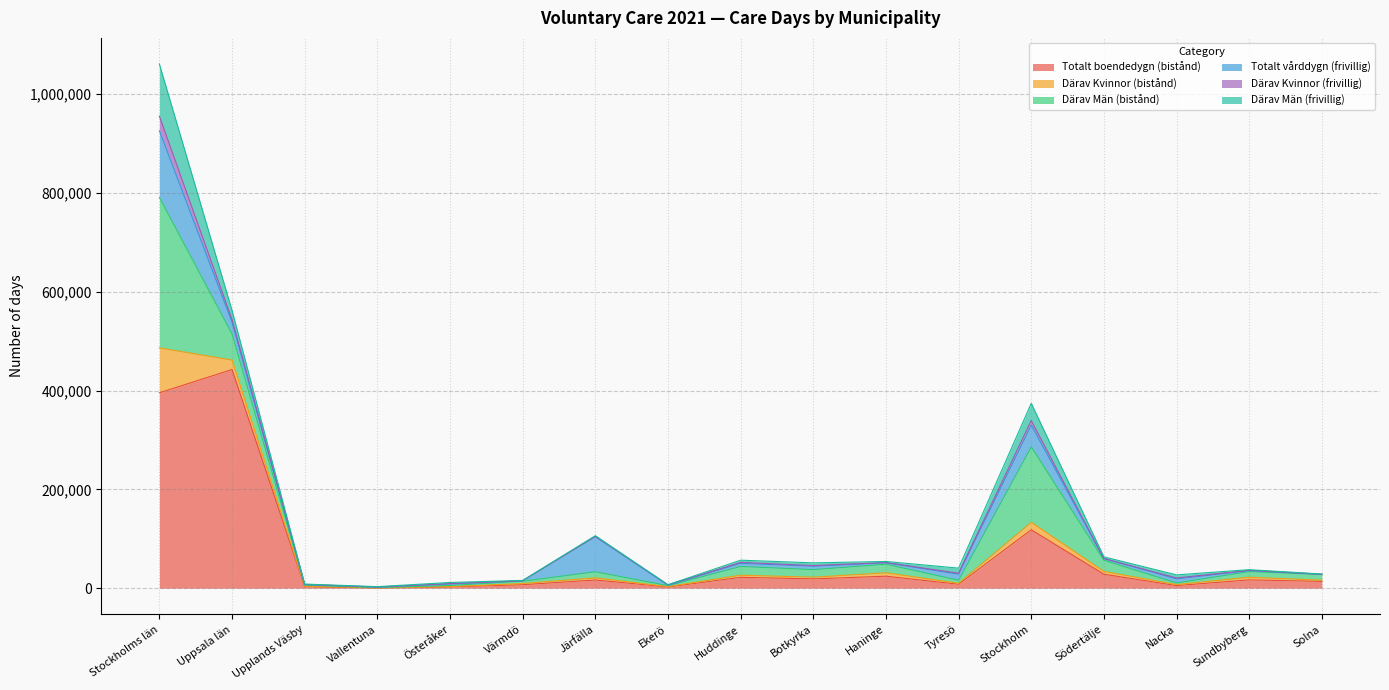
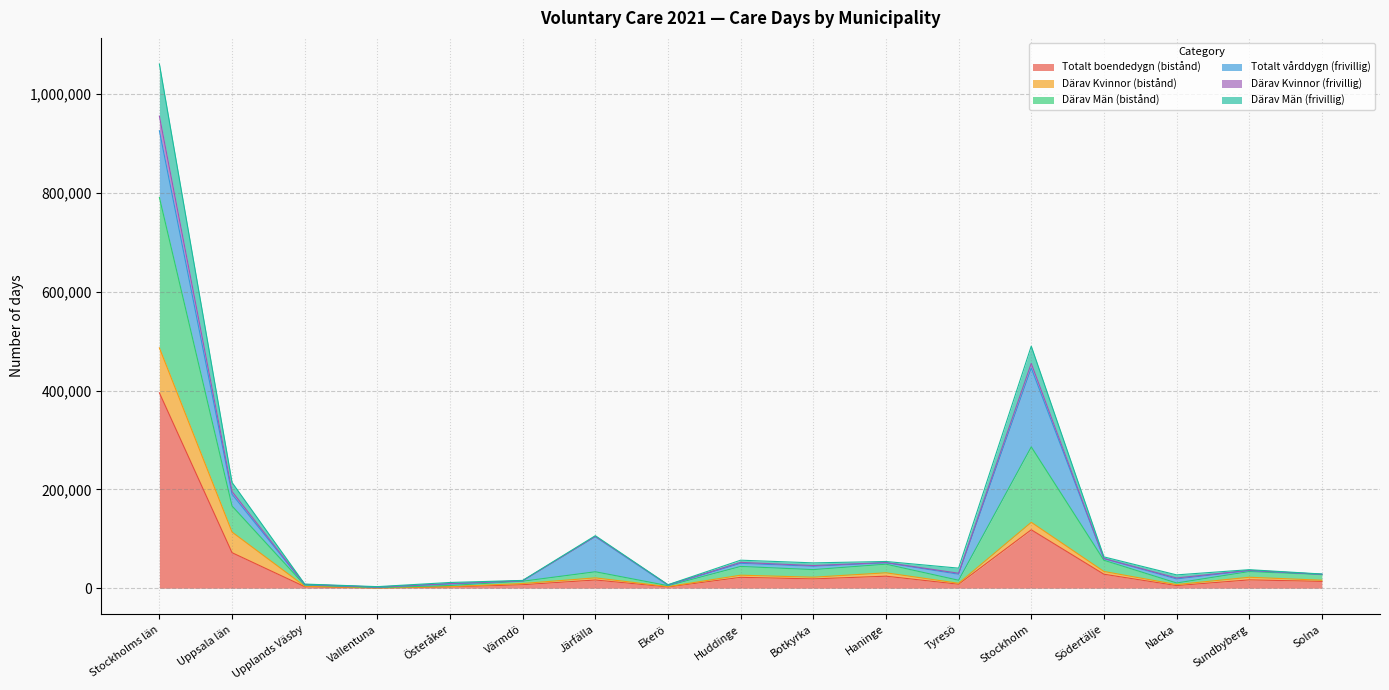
  {
    "Totalt boendedygn (bistånd)": {
      "Stockholms län": "400,000",
-     "Uppsala län": "440,000",
+     "Uppsala län": "70,000",
      "Haninge": "20,000",
      "Stockholm": "120,000",
      "Södertälje": "30,000",
      "Sundbyberg": "20,000"
    },
    "Därav Kvinnor (bistånd)": {
      "Stockholms län": "90,000",
-     "Uppsala län": "20,000",
+     "Uppsala län": "40,000",
      "Haninge": "10,000",
      "Stockholm": "20,000",
      "Södertälje": "10,000",
      "Sundbyberg": "10,000"
    },
    "Totalt vårddygn (frivillig)": {
      "Stockholms län": "140,000",
      "Uppsala län": "20,000",
-     "Stockholm": "40,000"
+     "Stockholm": "160,000"
    },
    "Därav Kvinnor (frivillig)": {
      "Stockholms län": "30,000",
      "Uppsala län": "10,000",
      "Stockholm": "10,000"
    }
  }
